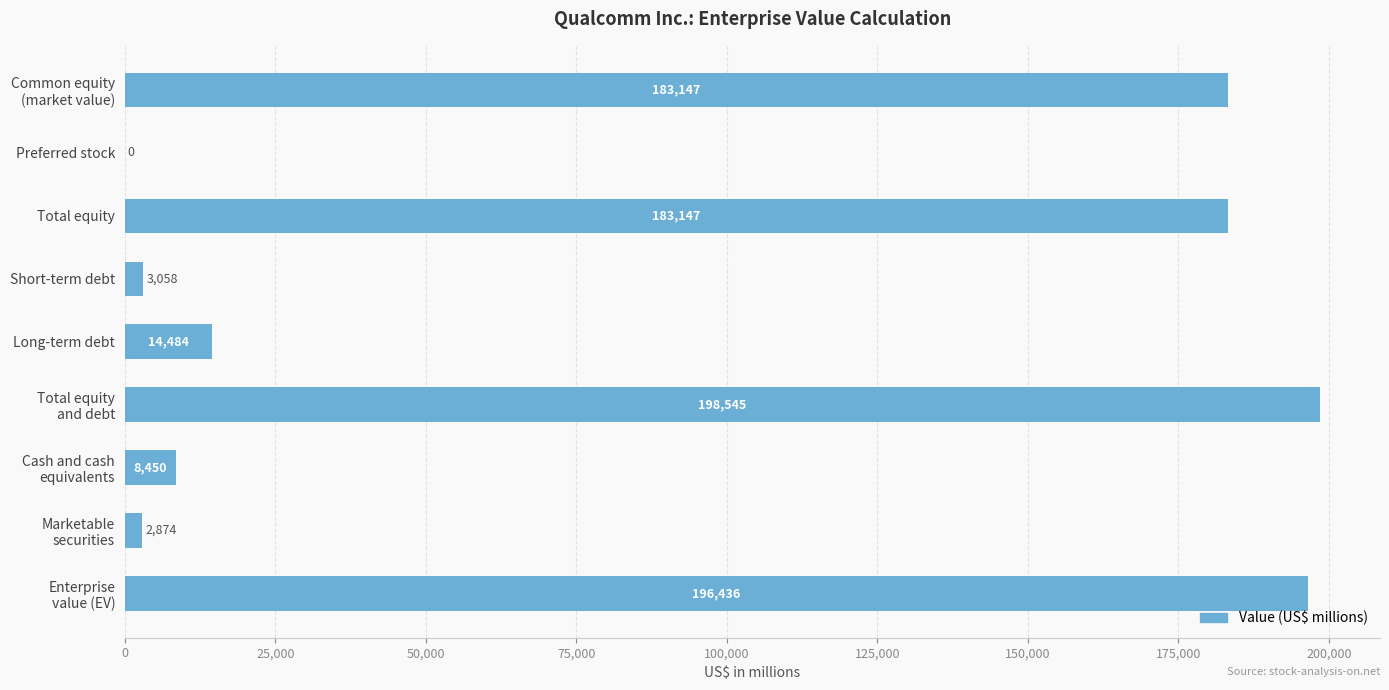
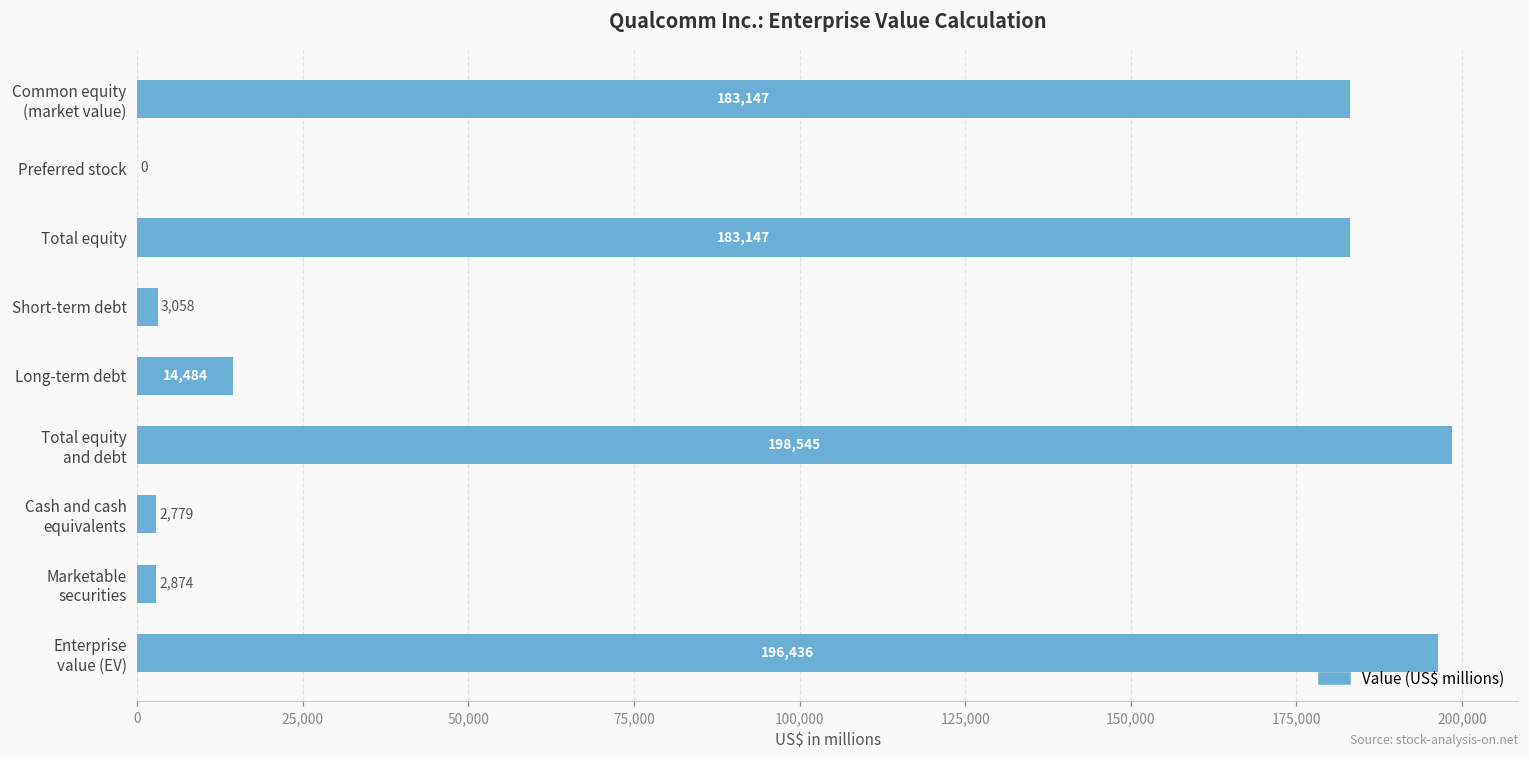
  {
    "Common equity (market value)": "183,147",
    "Preferred stock": "0",
    "Total equity": "183,147",
    "Short-term debt": "3,058",
    "Long-term debt": "14,484",
    "Total equity and debt": "198,545",
-   "Cash and cash equivalents": "8,450",
+   "Cash and cash equivalents": "2,779",
    "Marketable securities": "2,874",
    "Enterprise value (EV)": "196,436"
  }
